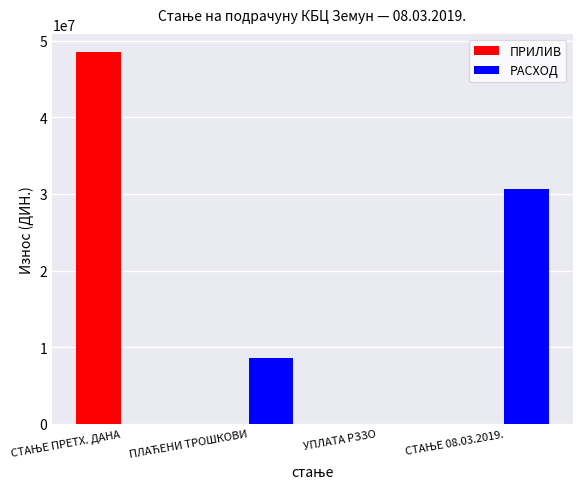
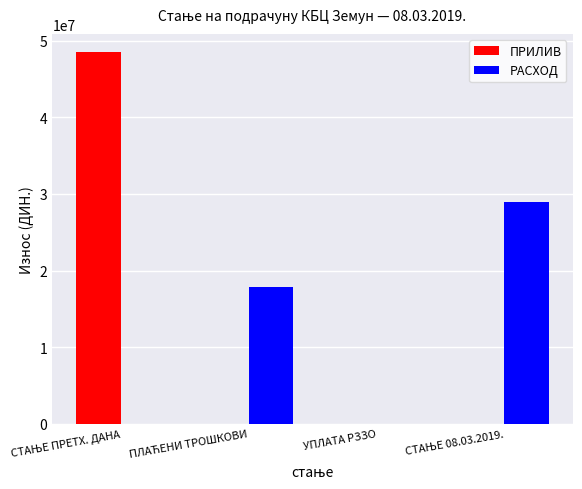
  {
    "ПРИЛИВ": {
      "СТАЊЕ ПРЕТХ. ДАНА": 48000000,
      "ПЛАЋЕНИ ТРОШКОВИ": 0,
      "УПЛАТА РЗЗО": 0,
      "СТАЊЕ 08.03.2019.": 0
    },
    "РАСХОД": {
      "СТАЊЕ ПРЕТХ. ДАНА": 0,
-     "ПЛАЋЕНИ ТРОШКОВИ": 9000000,
+     "ПЛАЋЕНИ ТРОШКОВИ": 18000000,
      "УПЛАТА РЗЗО": 0,
-     "СТАЊЕ 08.03.2019.": 31000000
+     "СТАЊЕ 08.03.2019.": 29000000
    }
  }
